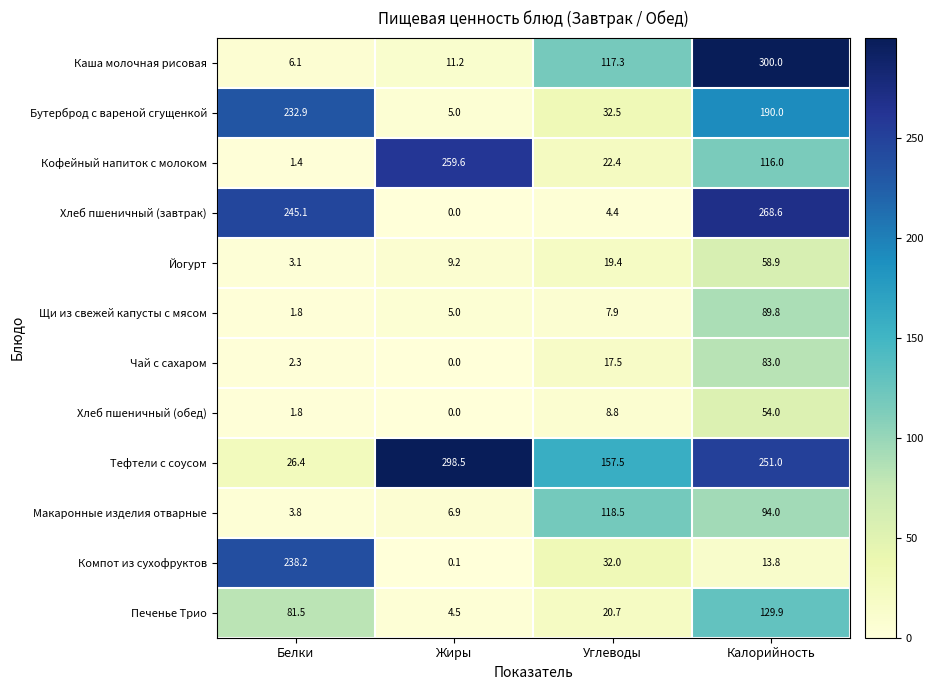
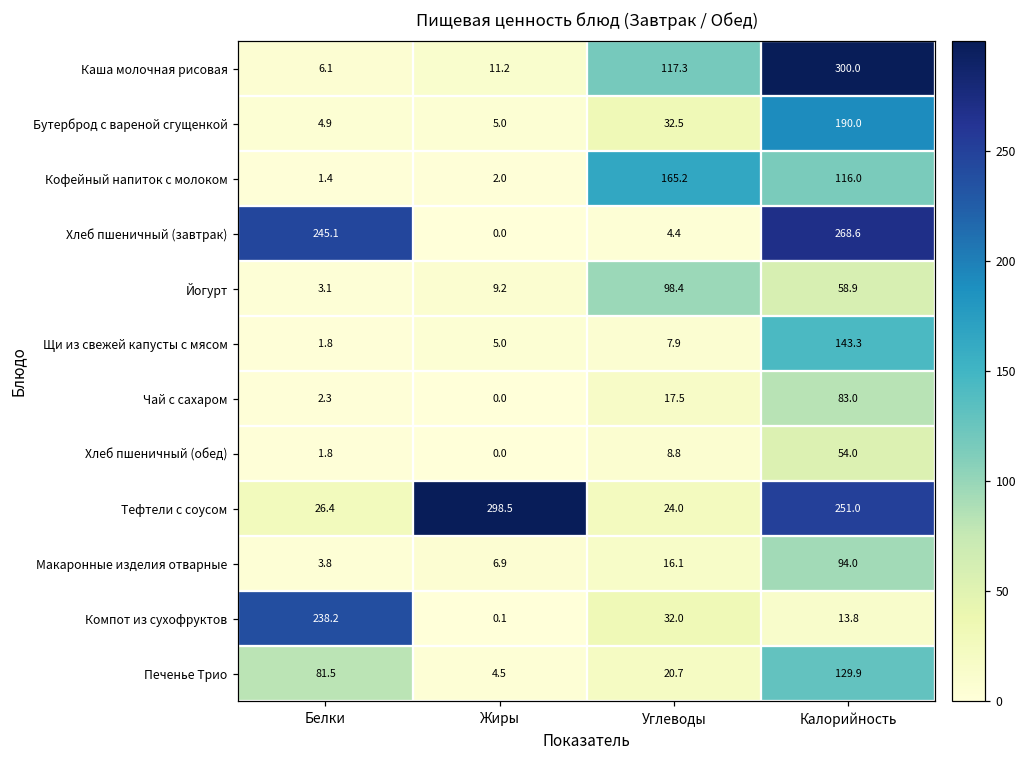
  {
    "Каша молочная рисовая": {
      "Белки": 6.1,
      "Жиры": 11.2,
      "Углеводы": 117.3,
      "Калорийность": 300.0
    },
    "Бутерброд с вареной сгущенкой": {
-     "Белки": 232.9,
+     "Белки": 4.9,
      "Жиры": 5.0,
      "Углеводы": 32.5,
      "Калорийность": 190.0
    },
    "Кофейный напиток с молоком": {
      "Белки": 1.4,
-     "Жиры": 259.6,
-     "Углеводы": 22.4,
+     "Жиры": 2.0,
+     "Углеводы": 165.2,
      "Калорийность": 116.0
    },
    "Хлеб пшеничный (завтрак)": {
      "Белки": 245.1,
      "Жиры": 0.0,
      "Углеводы": 4.4,
      "Калорийность": 268.6
    },
    "Йогурт": {
      "Белки": 3.1,
      "Жиры": 9.2,
-     "Углеводы": 19.4,
+     "Углеводы": 98.4,
      "Калорийность": 58.9
    },
    "Щи из свежей капусты с мясом": {
      "Белки": 1.8,
      "Жиры": 5.0,
      "Углеводы": 7.9,
-     "Калорийность": 89.8
+     "Калорийность": 143.3
    },
    "Чай с сахаром": {
      "Белки": 2.3,
      "Жиры": 0.0,
      "Углеводы": 17.5,
      "Калорийность": 83.0
    },
    "Хлеб пшеничный (обед)": {
      "Белки": 1.8,
      "Жиры": 0.0,
      "Углеводы": 8.8,
      "Калорийность": 54.0
    },
    "Тефтели с соусом": {
      "Белки": 26.4,
      "Жиры": 298.5,
-     "Углеводы": 157.5,
+     "Углеводы": 24.0,
      "Калорийность": 251.0
    },
    "Макаронные изделия отварные": {
      "Белки": 3.8,
      "Жиры": 6.9,
-     "Углеводы": 118.5,
+     "Углеводы": 16.1,
      "Калорийность": 94.0
    },
    "Компот из сухофруктов": {
      "Белки": 238.2,
      "Жиры": 0.1,
      "Углеводы": 32.0,
      "Калорийность": 13.8
    },
    "Печенье Трио": {
      "Белки": 81.5,
      "Жиры": 4.5,
      "Углеводы": 20.7,
      "Калорийность": 129.9
    }
  }
